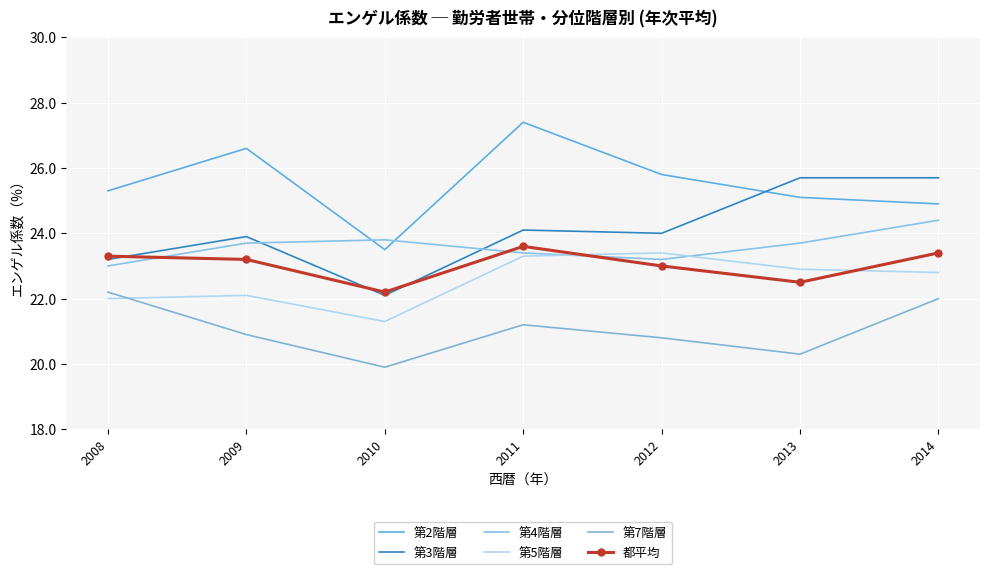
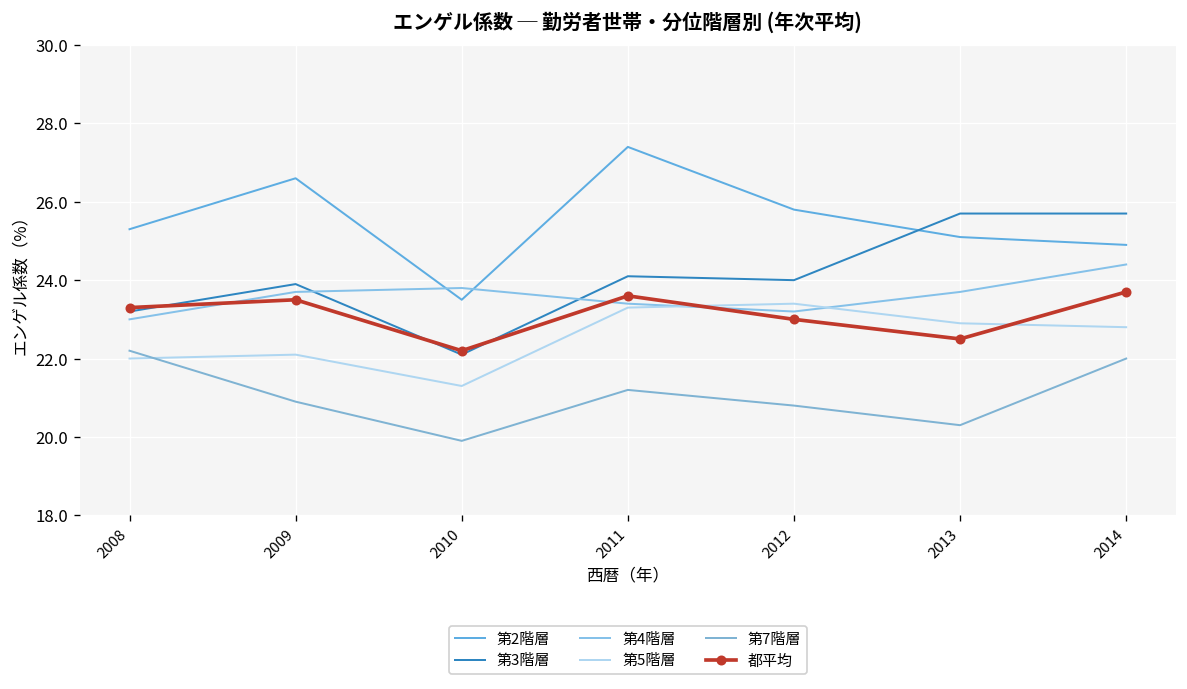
  {
    "第3階層": {
      "2008": 23.2,
      "2009": 23.9,
      "2010": 22.1,
      "2011": 24.1,
      "2012": 24.0,
      "2013": 25.7,
      "2014": 25.7
    },
    "都平均": {
      "2008": 23.3,
-     "2009": 23.2,
+     "2009": 23.5,
      "2010": 22.2,
      "2011": 23.6,
      "2012": 23.0,
      "2013": 22.5,
-     "2014": 23.4
+     "2014": 23.7
    }
  }
